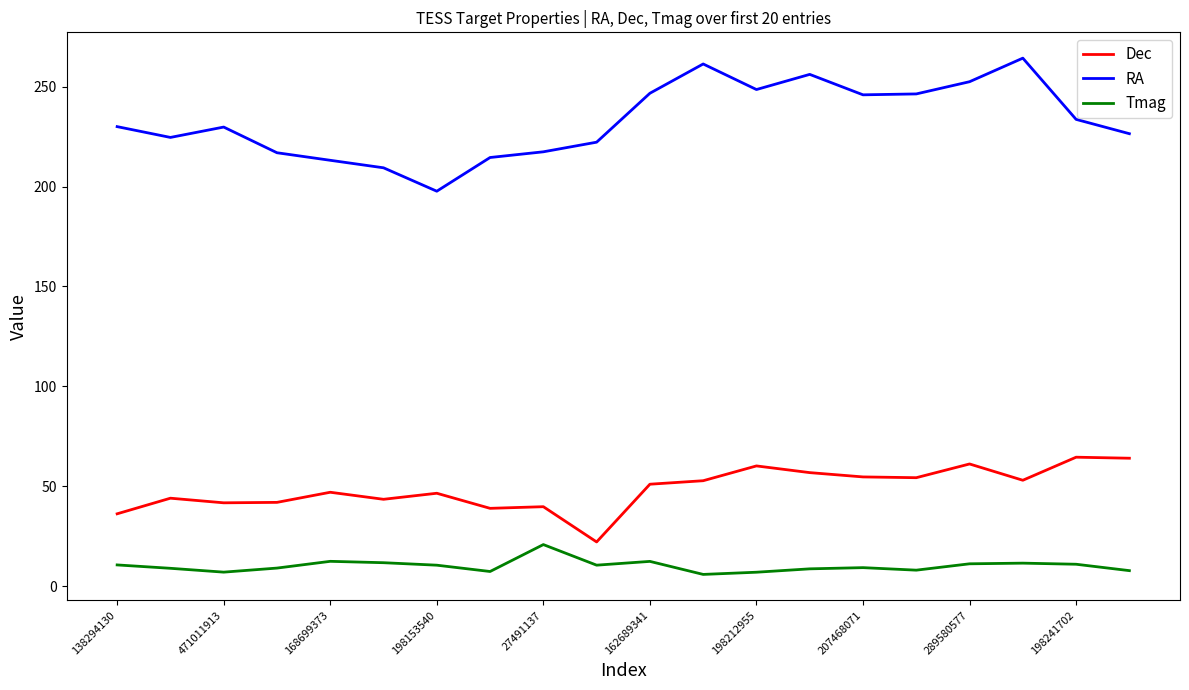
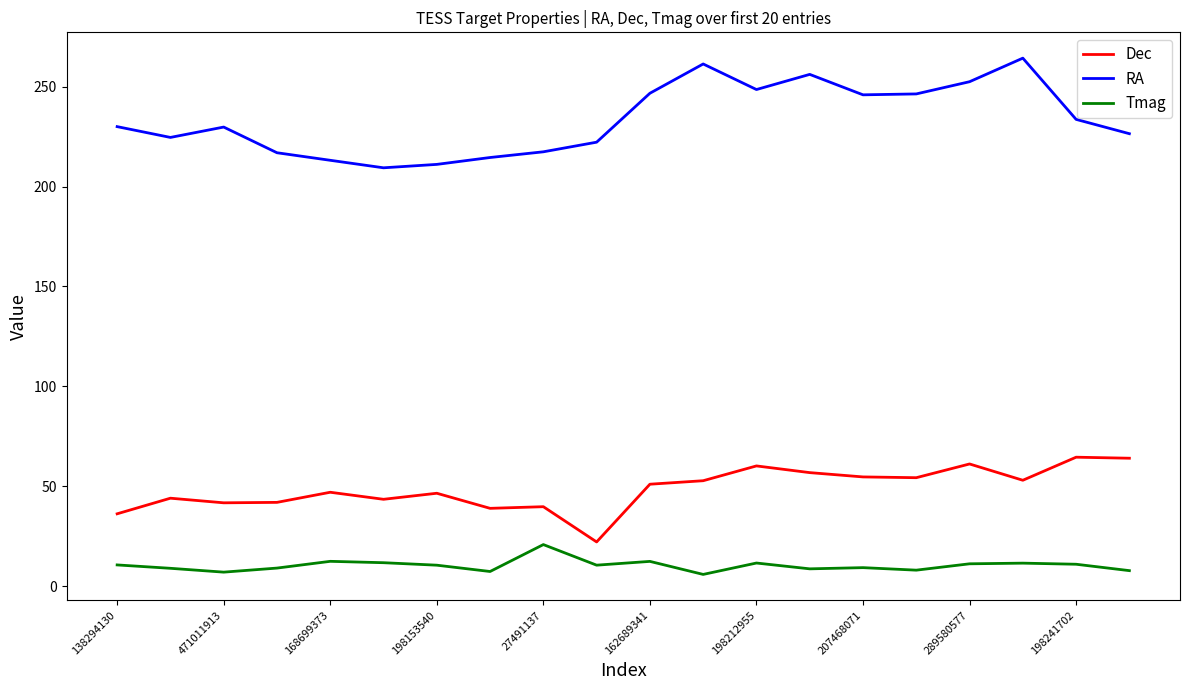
  {
    "Dec": {
      "138294130": 36,
      "471011913": 42,
      "168699373": 47,
      "198153540": 47,
      "27491137": 40,
      "162689341": 51,
      "198212955": 60,
      "207468071": 55,
      "289580577": 61,
      "198241702": 65
    },
    "RA": {
      "138294130": 230,
      "471011913": 230,
      "168699373": 213,
-     "198153540": 198,
+     "198153540": 211,
      "27491137": 217,
      "162689341": 247,
      "198212955": 249,
      "207468071": 246,
      "289580577": 252,
      "198241702": 234
    },
    "Tmag": {
      "138294130": 11,
      "471011913": 7,
      "168699373": 12,
      "198153540": 11,
      "27491137": 21,
      "162689341": 12,
-     "198212955": 7,
+     "198212955": 12,
      "207468071": 9,
      "289580577": 11,
      "198241702": 11
    }
  }
